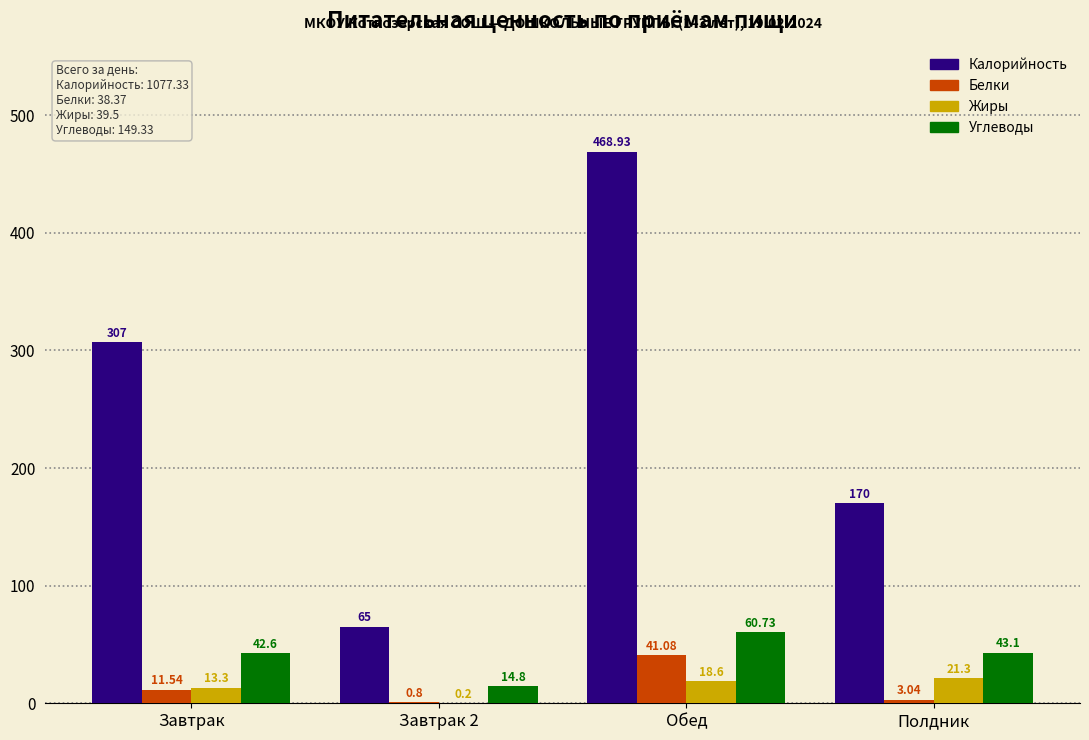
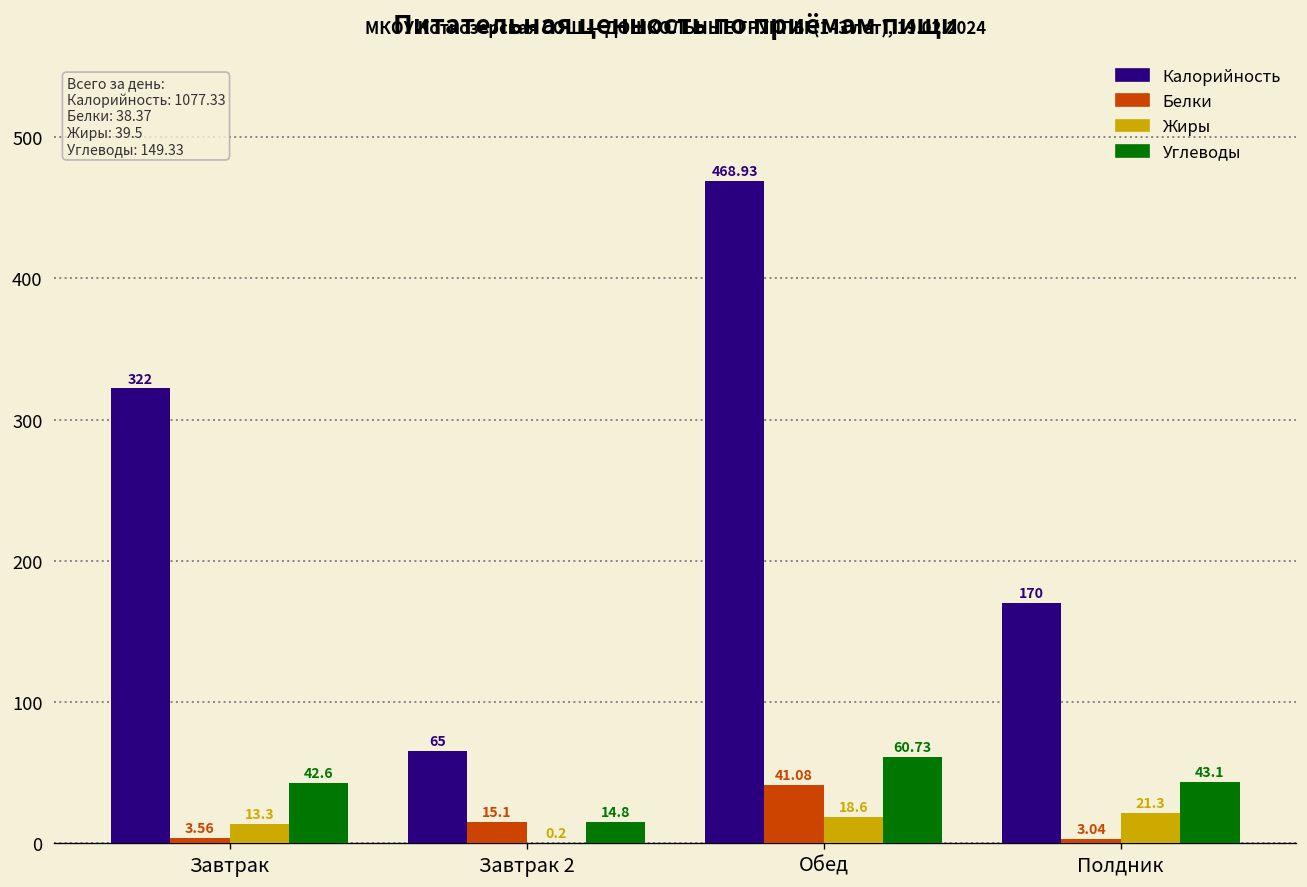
  {
    "Калорийность": {
-     "Завтрак": 307,
+     "Завтрак": 322,
      "Завтрак 2": 65,
      "Обед": 468.93,
      "Полдник": 170
    },
    "Белки": {
-     "Завтрак": 11.54,
-     "Завтрак 2": 0.8,
+     "Завтрак": 3.56,
+     "Завтрак 2": 15.1,
      "Обед": 41.08,
      "Полдник": 3.04
    },
    "Жиры": {
      "Завтрак": 13.3,
      "Завтрак 2": 0.2,
      "Обед": 18.6,
      "Полдник": 21.3
    },
    "Углеводы": {
      "Завтрак": 42.6,
      "Завтрак 2": 14.8,
      "Обед": 60.73,
      "Полдник": 43.1
    }
  }
